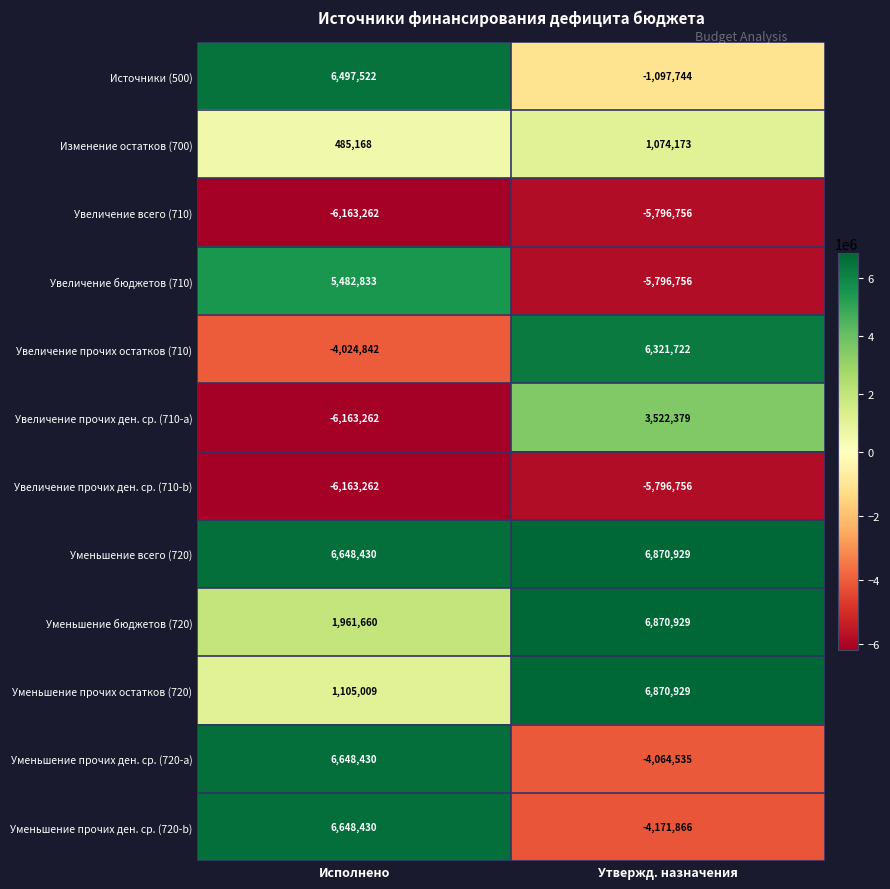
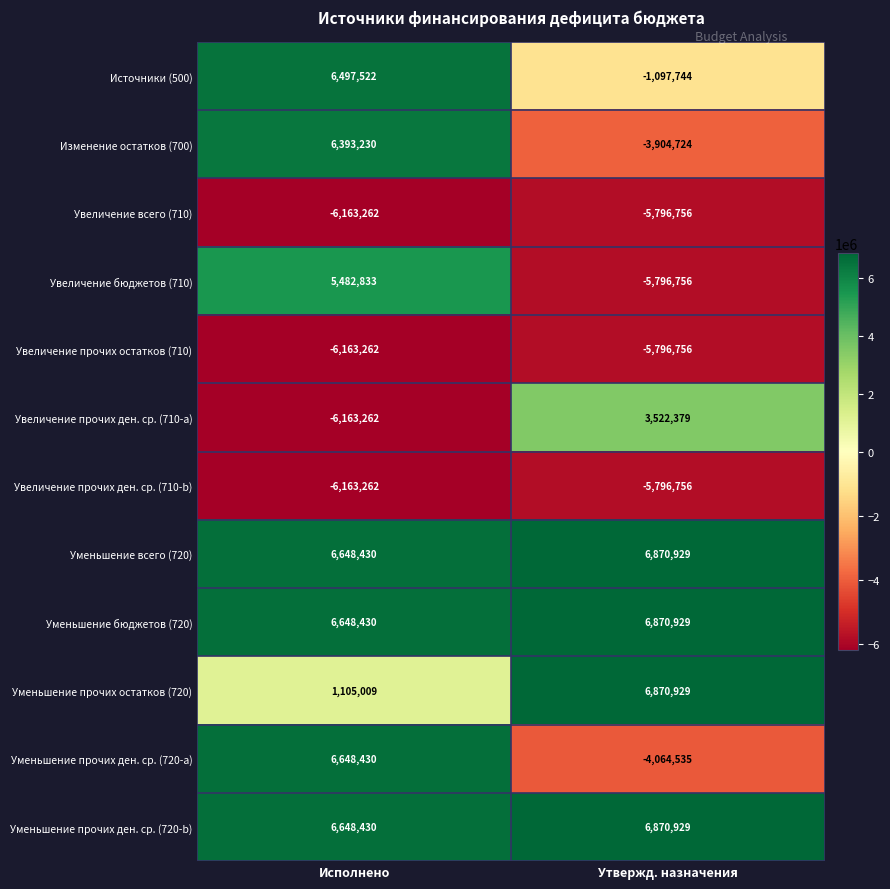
  {
    "Источники (500)": {
      "Исполнено": "6,497,522",
      "Утвержд. назначения": "-1,097,744"
    },
    "Изменение остатков (700)": {
-     "Исполнено": "485,168",
-     "Утвержд. назначения": "1,074,173"
+     "Исполнено": "6,393,230",
+     "Утвержд. назначения": "-3,904,724"
    },
    "Увеличение всего (710)": {
      "Исполнено": "-6,163,262",
      "Утвержд. назначения": "-5,796,756"
    },
    "Увеличение бюджетов (710)": {
      "Исполнено": "5,482,833",
      "Утвержд. назначения": "-5,796,756"
    },
    "Увеличение прочих остатков (710)": {
-     "Исполнено": "-4,024,842",
-     "Утвержд. назначения": "6,321,722"
+     "Исполнено": "-6,163,262",
+     "Утвержд. назначения": "-5,796,756"
    },
    "Увеличение прочих ден. ср. (710-a)": {
      "Исполнено": "-6,163,262",
      "Утвержд. назначения": "3,522,379"
    },
    "Увеличение прочих ден. ср. (710-b)": {
      "Исполнено": "-6,163,262",
      "Утвержд. назначения": "-5,796,756"
    },
    "Уменьшение всего (720)": {
      "Исполнено": "6,648,430",
      "Утвержд. назначения": "6,870,929"
    },
    "Уменьшение бюджетов (720)": {
-     "Исполнено": "1,961,660",
+     "Исполнено": "6,648,430",
      "Утвержд. назначения": "6,870,929"
    },
    "Уменьшение прочих остатков (720)": {
      "Исполнено": "1,105,009",
      "Утвержд. назначения": "6,870,929"
    },
    "Уменьшение прочих ден. ср. (720-a)": {
      "Исполнено": "6,648,430",
      "Утвержд. назначения": "-4,064,535"
    },
    "Уменьшение прочих ден. ср. (720-b)": {
      "Исполнено": "6,648,430",
-     "Утвержд. назначения": "-4,171,866"
+     "Утвержд. назначения": "6,870,929"
    }
  }
